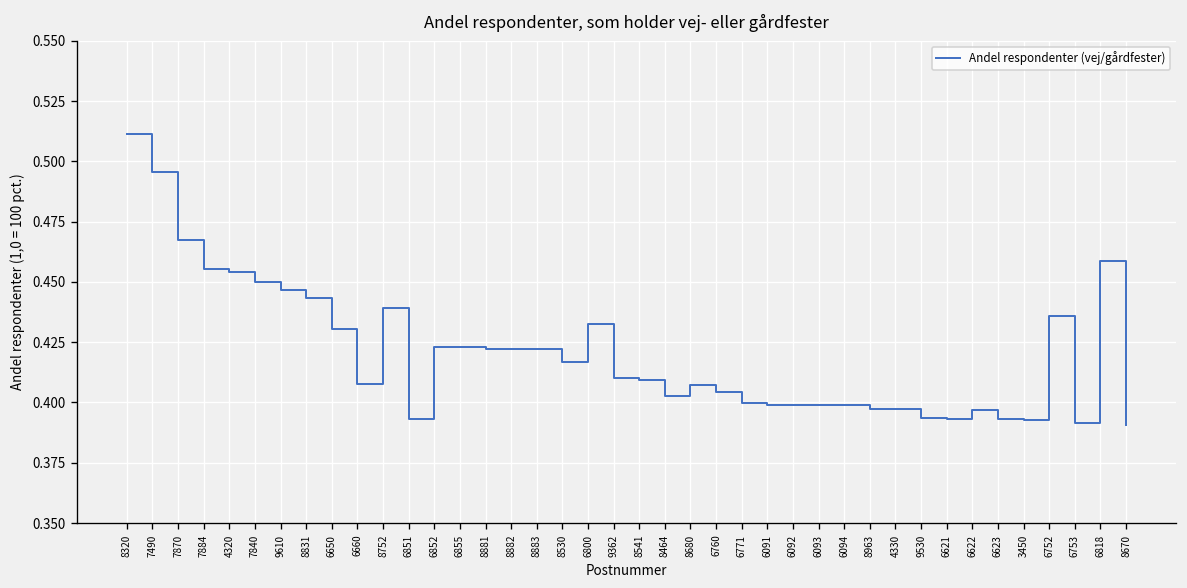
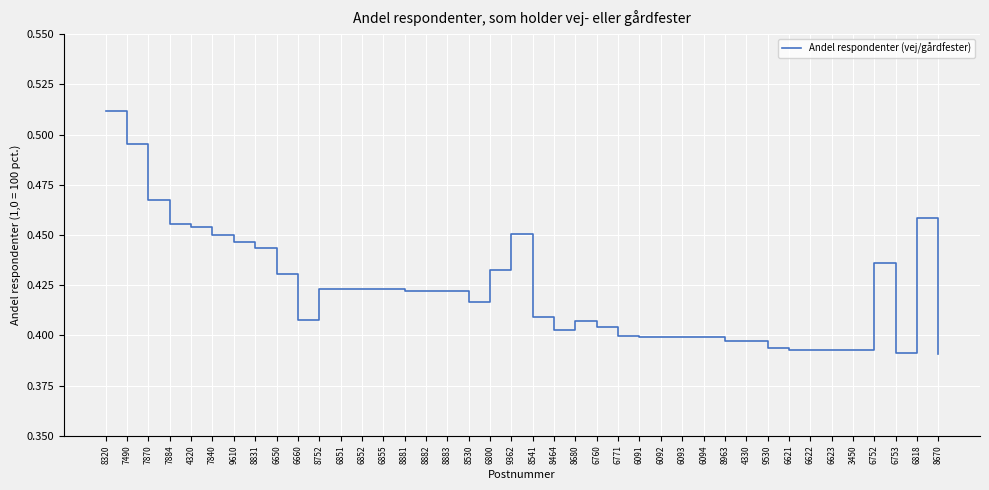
  {
    "8320": 0.512,
    "7490": 0.495,
    "7870": 0.468,
    "7884": 0.455,
    "4320": 0.454,
    "7840": 0.450,
    "9610": 0.447,
    "8831": 0.443,
    "6650": 0.431,
    "6660": 0.408,
-   "8752": 0.439,
-   "6851": 0.393,
+   "8752": 0.423,
+   "6851": 0.423,
    "6852": 0.423,
    "6855": 0.423,
    "8881": 0.422,
    "8882": 0.422,
    "8883": 0.422,
    "8530": 0.417,
    "6800": 0.433,
-   "9362": 0.410,
+   "9362": 0.450,
    "8541": 0.409,
    "8464": 0.403,
    "8680": 0.407,
    "6760": 0.404,
    "6771": 0.400,
    "6091": 0.399,
    "6092": 0.399,
    "6093": 0.399,
    "6094": 0.399,
    "8963": 0.397,
    "4330": 0.397,
    "9530": 0.394,
    "6621": 0.393,
-   "6622": 0.397,
+   "6622": 0.393,
    "6623": 0.393,
    "3450": 0.393,
    "6752": 0.436,
    "6753": 0.391,
    "6818": 0.459,
    "8670": 0.391
  }
